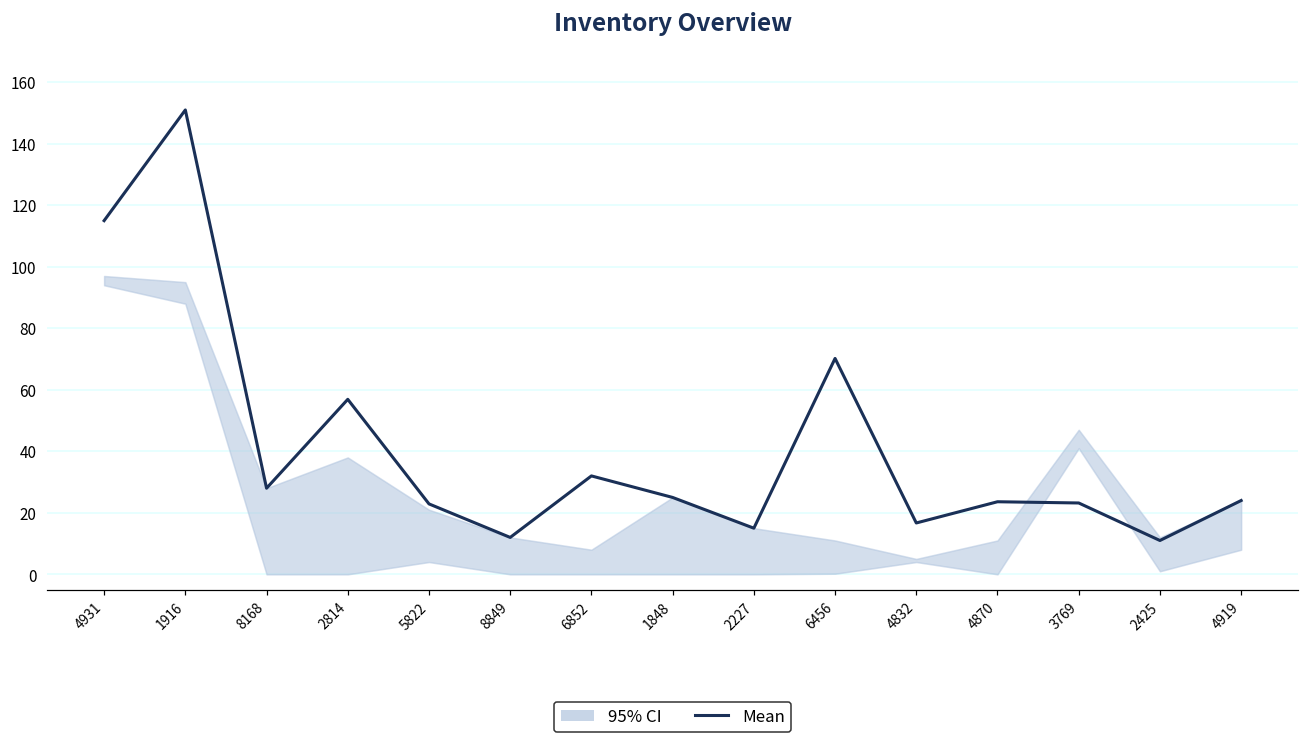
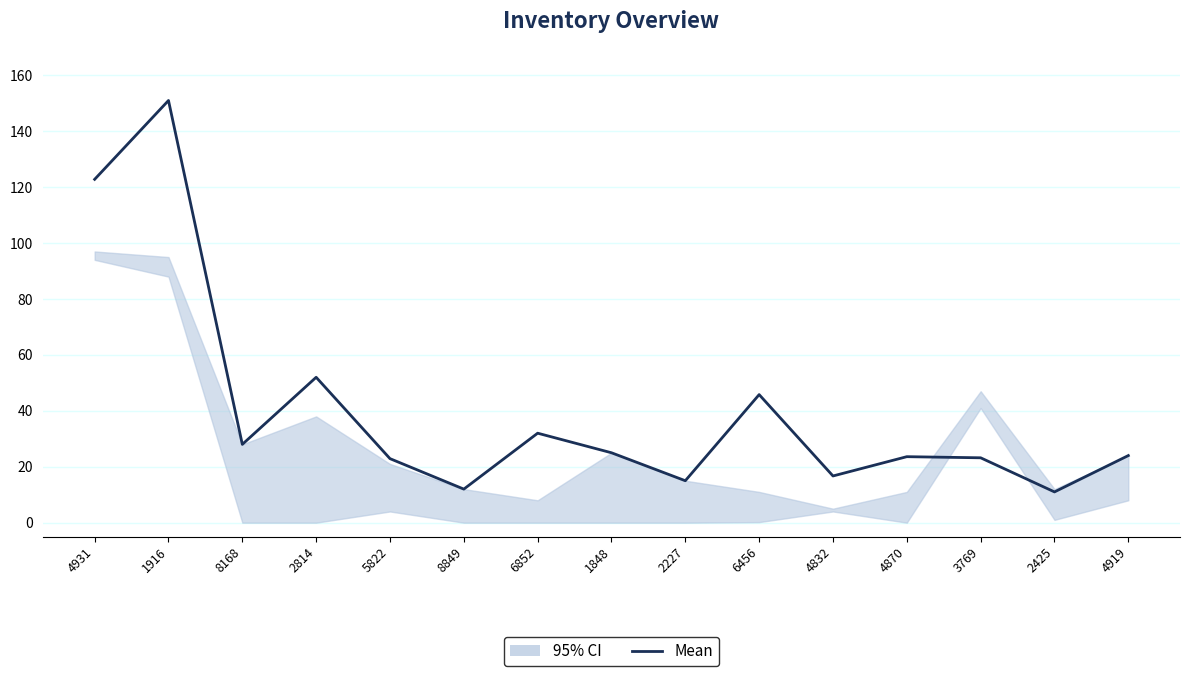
  {
    "Mean": {
-     "4931": 115,
+     "4931": 123,
      "1916": 151,
-     "2814": 57,
+     "2814": 52,
      "5822": 23,
      "6852": 32,
-     "6456": 70,
+     "6456": 46,
      "4832": 17,
      "4870": 24,
      "3769": 23,
      "2425": 11
    }
  }
